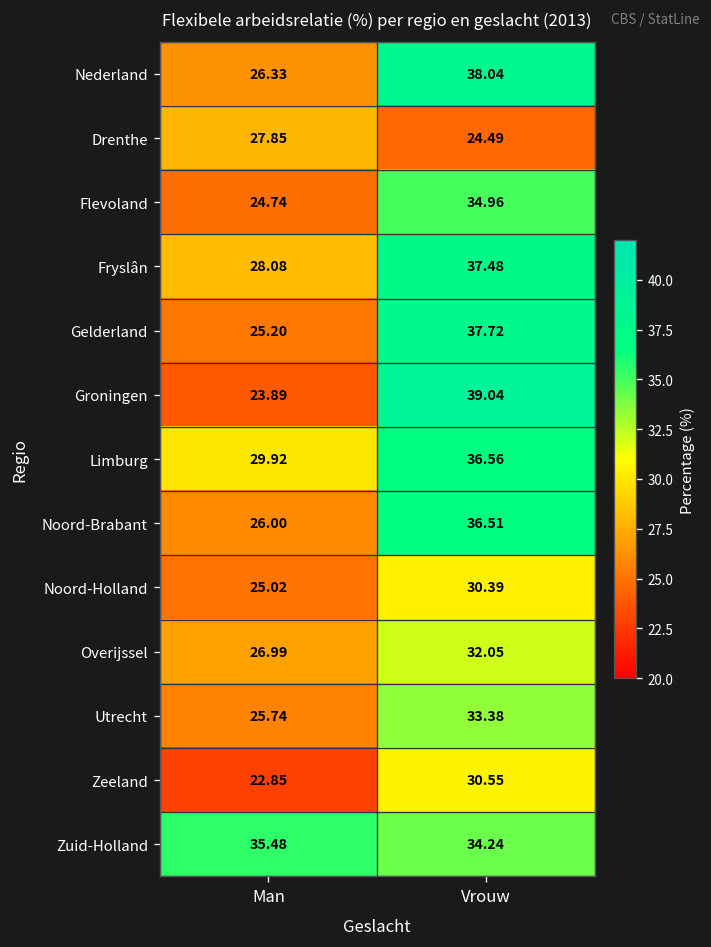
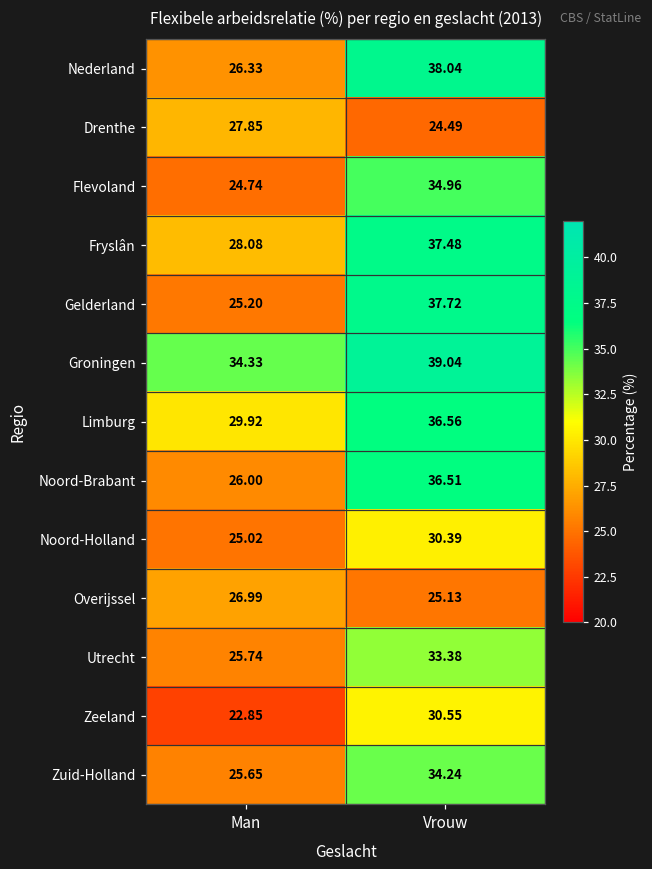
  {
    "Nederland": {
      "Man": 26.33,
      "Vrouw": 38.04
    },
    "Drenthe": {
      "Man": 27.85,
      "Vrouw": 24.49
    },
    "Flevoland": {
      "Man": 24.74,
      "Vrouw": 34.96
    },
    "Fryslân": {
      "Man": 28.08,
      "Vrouw": 37.48
    },
    "Gelderland": {
      "Man": 25.20,
      "Vrouw": 37.72
    },
    "Groningen": {
-     "Man": 23.89,
+     "Man": 34.33,
      "Vrouw": 39.04
    },
    "Limburg": {
      "Man": 29.92,
      "Vrouw": 36.56
    },
    "Noord-Brabant": {
      "Man": 26.00,
      "Vrouw": 36.51
    },
    "Noord-Holland": {
      "Man": 25.02,
      "Vrouw": 30.39
    },
    "Overijssel": {
      "Man": 26.99,
-     "Vrouw": 32.05
+     "Vrouw": 25.13
    },
    "Utrecht": {
      "Man": 25.74,
      "Vrouw": 33.38
    },
    "Zeeland": {
      "Man": 22.85,
      "Vrouw": 30.55
    },
    "Zuid-Holland": {
-     "Man": 35.48,
+     "Man": 25.65,
      "Vrouw": 34.24
    }
  }
